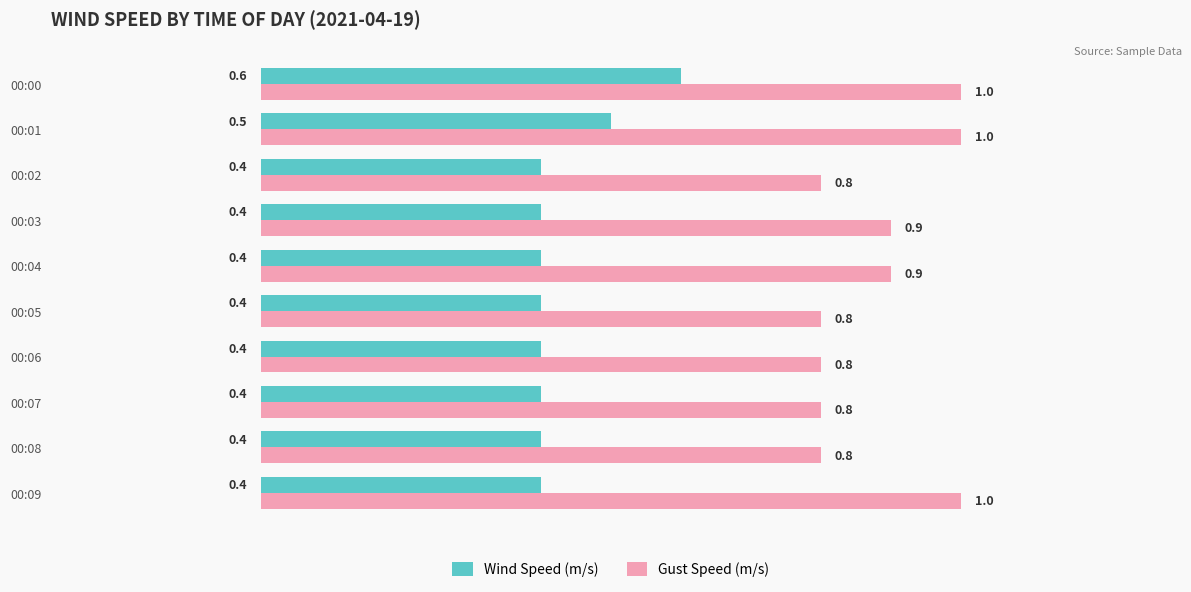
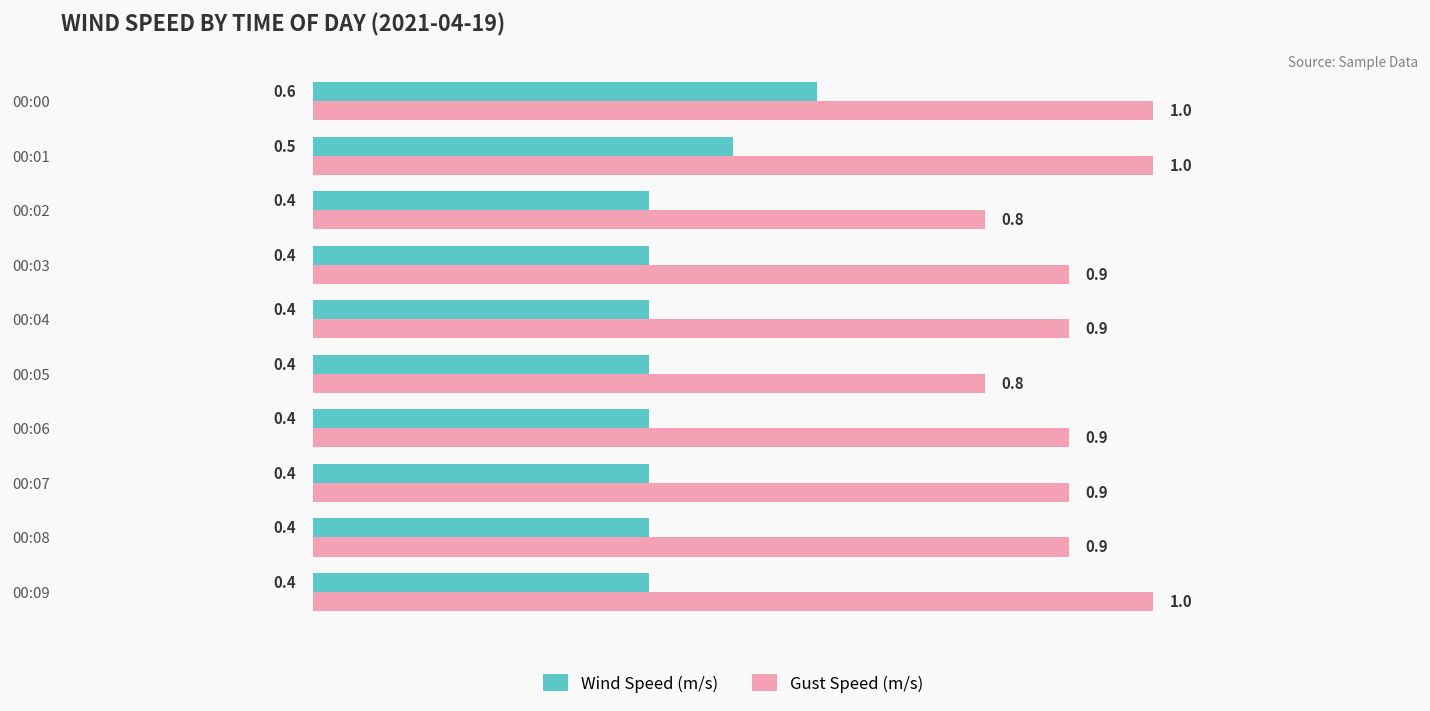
  {
    "Gust Speed (m/s)": {
      "00:00": 1.0,
      "00:01": 1.0,
      "00:02": 0.8,
      "00:03": 0.9,
      "00:04": 0.9,
      "00:05": 0.8,
-     "00:06": 0.8,
-     "00:07": 0.8,
-     "00:08": 0.8,
+     "00:06": 0.9,
+     "00:07": 0.9,
+     "00:08": 0.9,
      "00:09": 1.0
    }
  }
